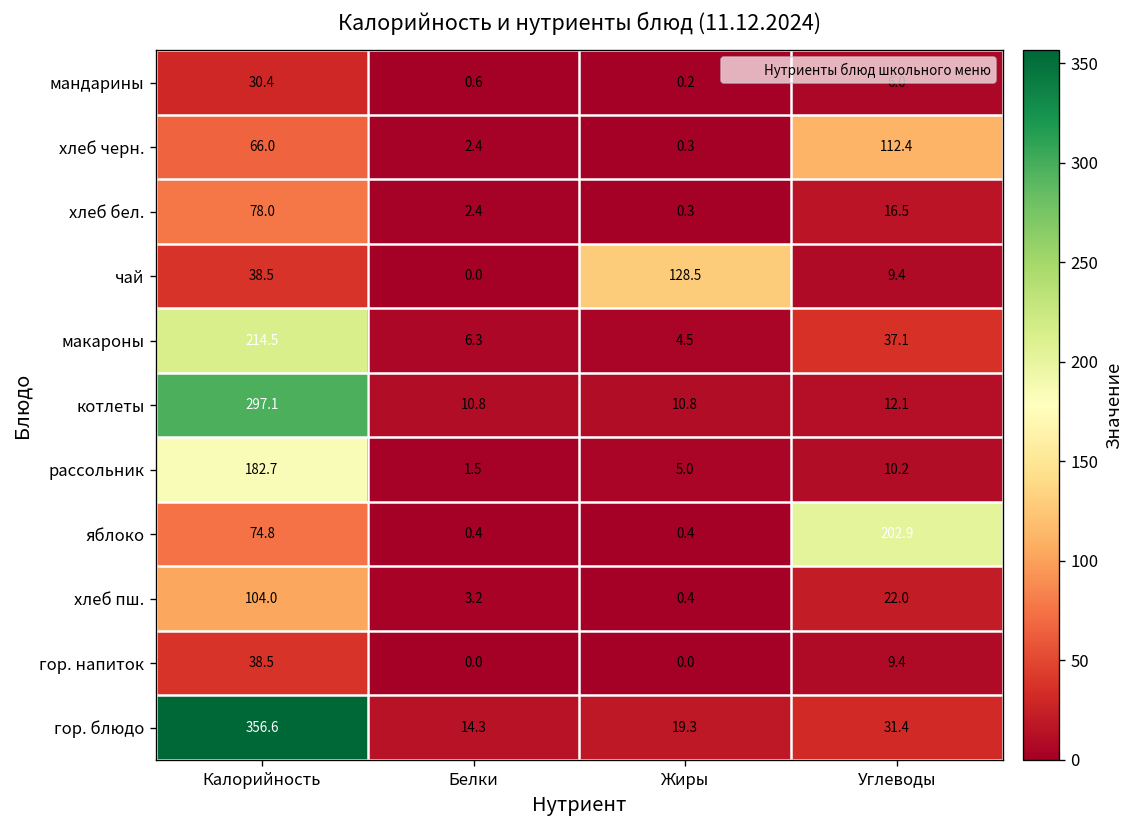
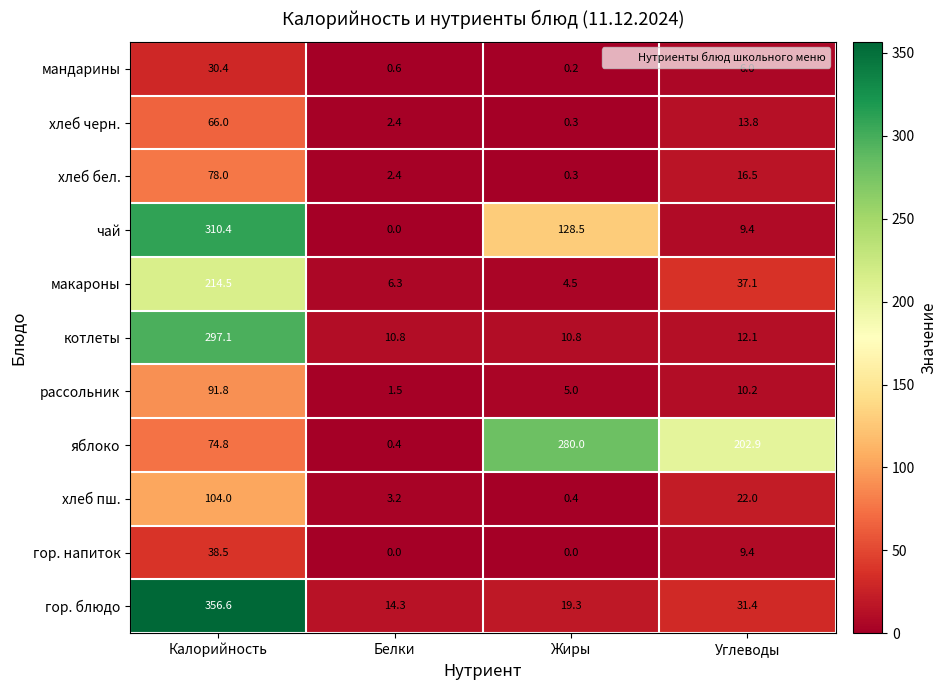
  {
    "мандарины": {
      "Калорийность": 30.4,
      "Белки": 0.6,
      "Жиры": 0.2
    },
    "хлеб черн.": {
      "Калорийность": 66.0,
      "Белки": 2.4,
      "Жиры": 0.3,
-     "Углеводы": 112.4
+     "Углеводы": 13.8
    },
    "хлеб бел.": {
      "Калорийность": 78.0,
      "Белки": 2.4,
      "Жиры": 0.3,
      "Углеводы": 16.5
    },
    "чай": {
-     "Калорийность": 38.5,
+     "Калорийность": 310.4,
      "Белки": 0.0,
      "Жиры": 128.5,
      "Углеводы": 9.4
    },
    "макароны": {
      "Калорийность": 214.5,
      "Белки": 6.3,
      "Жиры": 4.5,
      "Углеводы": 37.1
    },
    "котлеты": {
      "Калорийность": 297.1,
      "Белки": 10.8,
      "Жиры": 10.8,
      "Углеводы": 12.1
    },
    "рассольник": {
-     "Калорийность": 182.7,
+     "Калорийность": 91.8,
      "Белки": 1.5,
      "Жиры": 5.0,
      "Углеводы": 10.2
    },
    "яблоко": {
      "Калорийность": 74.8,
      "Белки": 0.4,
-     "Жиры": 0.4,
+     "Жиры": 280.0,
      "Углеводы": 202.9
    },
    "хлеб пш.": {
      "Калорийность": 104.0,
      "Белки": 3.2,
      "Жиры": 0.4,
      "Углеводы": 22.0
    },
    "гор. напиток": {
      "Калорийность": 38.5,
      "Белки": 0.0,
      "Жиры": 0.0,
      "Углеводы": 9.4
    },
    "гор. блюдо": {
      "Калорийность": 356.6,
      "Белки": 14.3,
      "Жиры": 19.3,
      "Углеводы": 31.4
    }
  }
